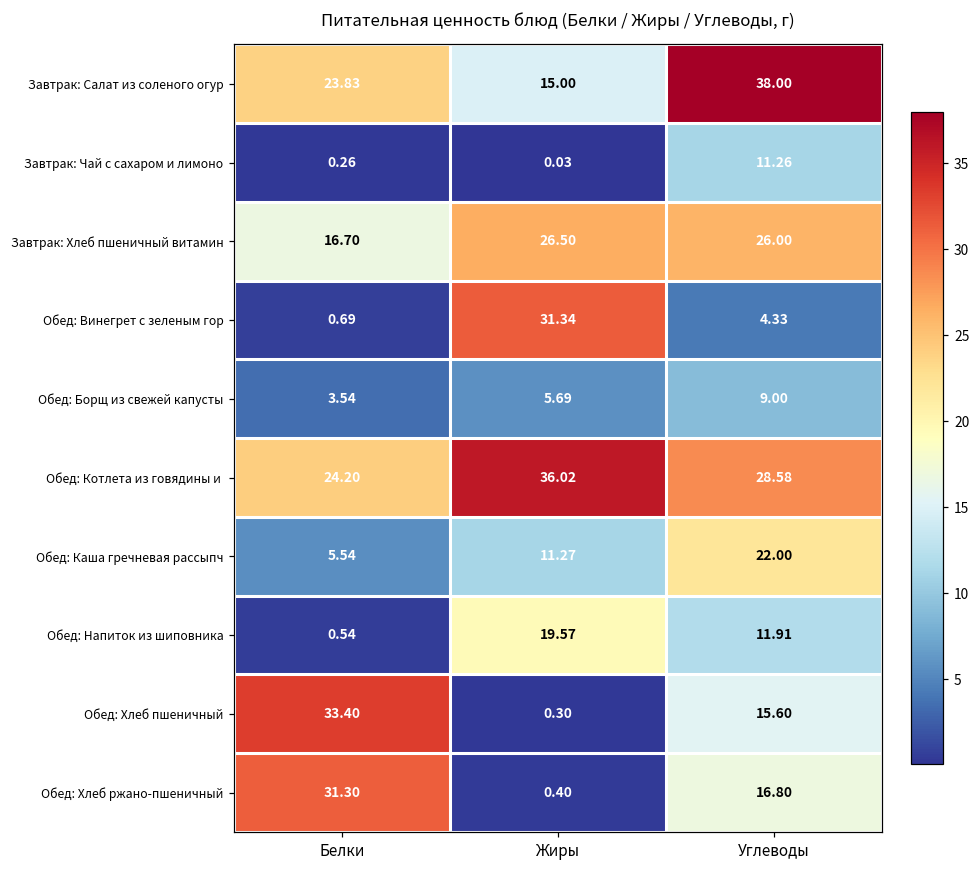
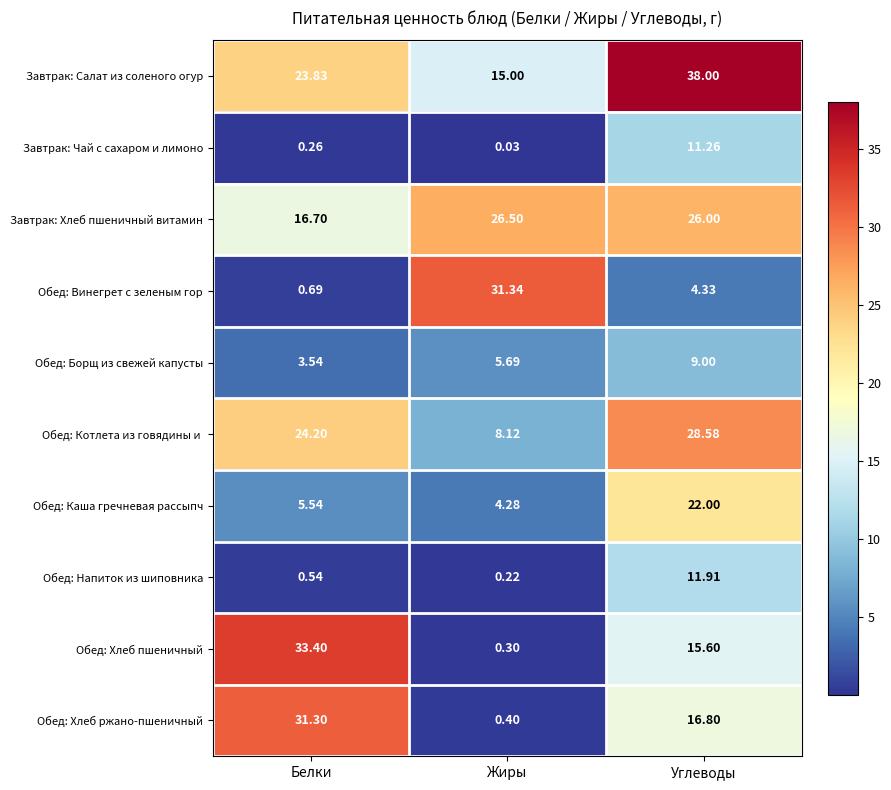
  {
    "Завтрак: Салат из соленого огур": {
      "Белки": 23.83,
      "Жиры": 15.00,
      "Углеводы": 38.00
    },
    "Завтрак: Чай с сахаром и лимоно": {
      "Белки": 0.26,
      "Жиры": 0.03,
      "Углеводы": 11.26
    },
    "Завтрак: Хлеб пшеничный витамин": {
      "Белки": 16.70,
      "Жиры": 26.50,
      "Углеводы": 26.00
    },
    "Обед: Винегрет с зеленым гор": {
      "Белки": 0.69,
      "Жиры": 31.34,
      "Углеводы": 4.33
    },
    "Обед: Борщ из свежей капусты": {
      "Белки": 3.54,
      "Жиры": 5.69,
      "Углеводы": 9.00
    },
    "Обед: Котлета из говядины и": {
      "Белки": 24.20,
-     "Жиры": 36.02,
+     "Жиры": 8.12,
      "Углеводы": 28.58
    },
    "Обед: Каша гречневая рассыпч": {
      "Белки": 5.54,
-     "Жиры": 11.27,
+     "Жиры": 4.28,
      "Углеводы": 22.00
    },
    "Обед: Напиток из шиповника": {
      "Белки": 0.54,
-     "Жиры": 19.57,
+     "Жиры": 0.22,
      "Углеводы": 11.91
    },
    "Обед: Хлеб пшеничный": {
      "Белки": 33.40,
      "Жиры": 0.30,
      "Углеводы": 15.60
    },
    "Обед: Хлеб ржано-пшеничный": {
      "Белки": 31.30,
      "Жиры": 0.40,
      "Углеводы": 16.80
    }
  }
